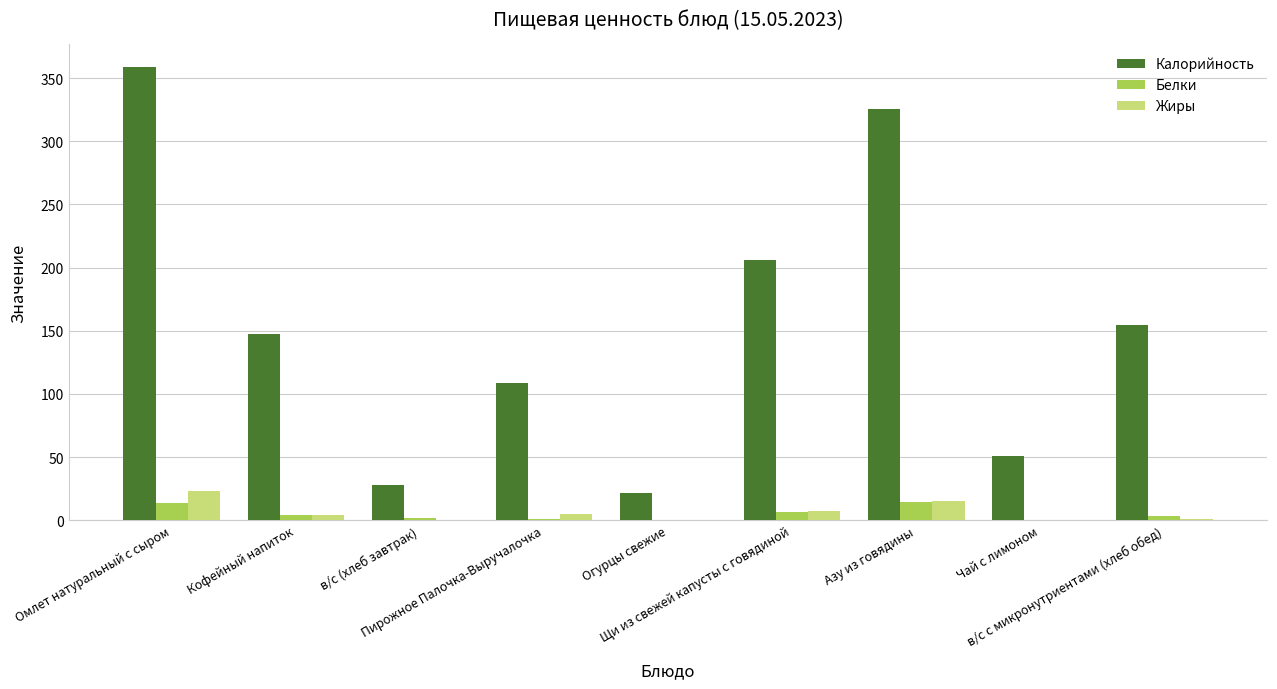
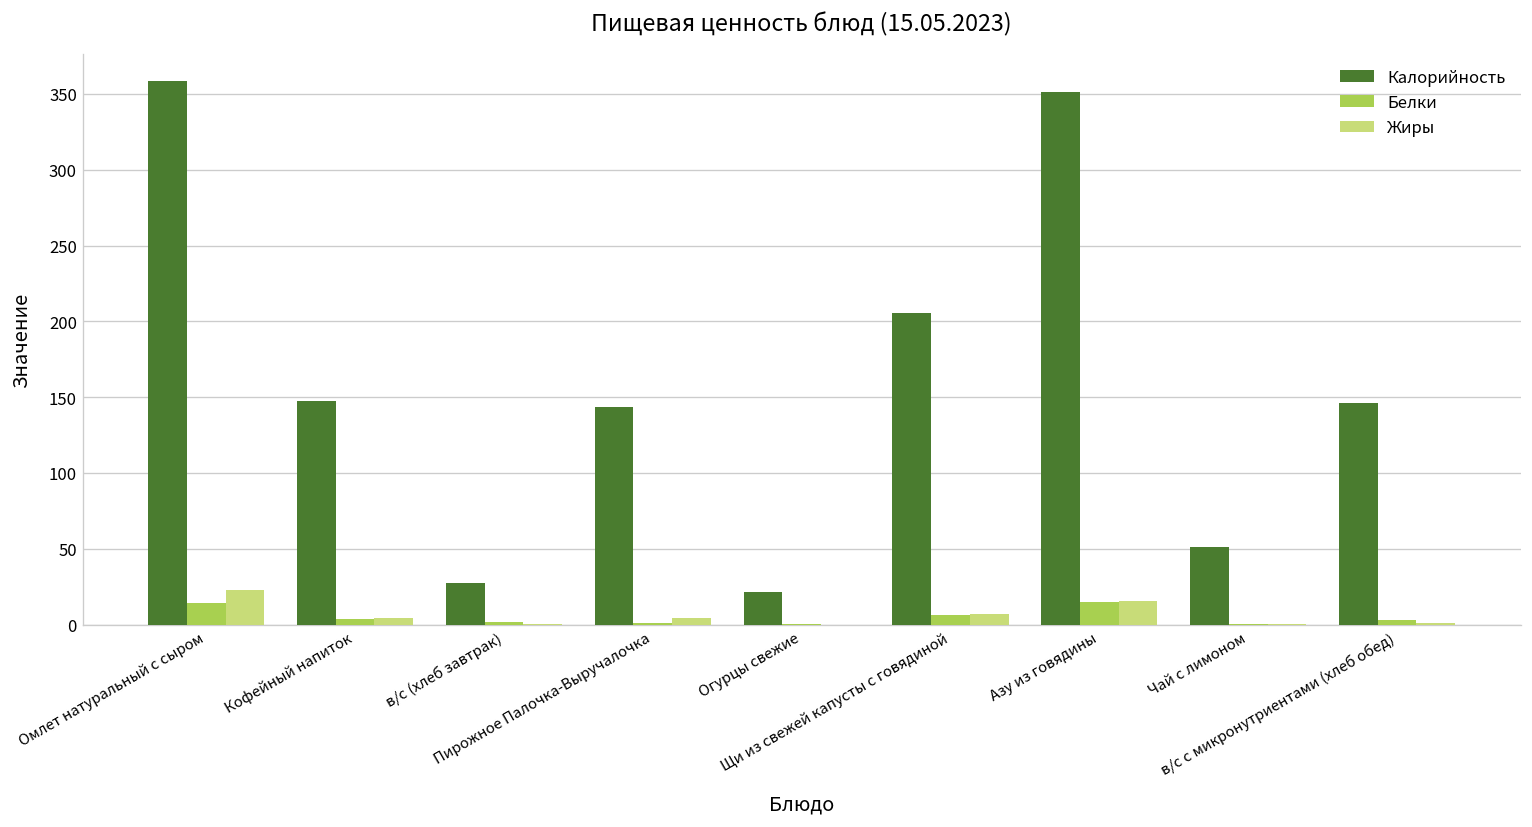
  {
    "Калорийность": {
      "Омлет натуральный с сыром": 359,
      "Кофейный напиток": 148,
      "в/с (хлеб завтрак)": 28,
-     "Пирожное Палочка-Выручалочка": 109,
+     "Пирожное Палочка-Выручалочка": 143,
      "Огурцы свежие": 21,
      "Щи из свежей капусты с говядиной": 206,
-     "Азу из говядины": 326,
+     "Азу из говядины": 351,
      "Чай с лимоном": 51,
-     "в/с с микронутриентами (хлеб обед)": 155
+     "в/с с микронутриентами (хлеб обед)": 146
    }
  }
